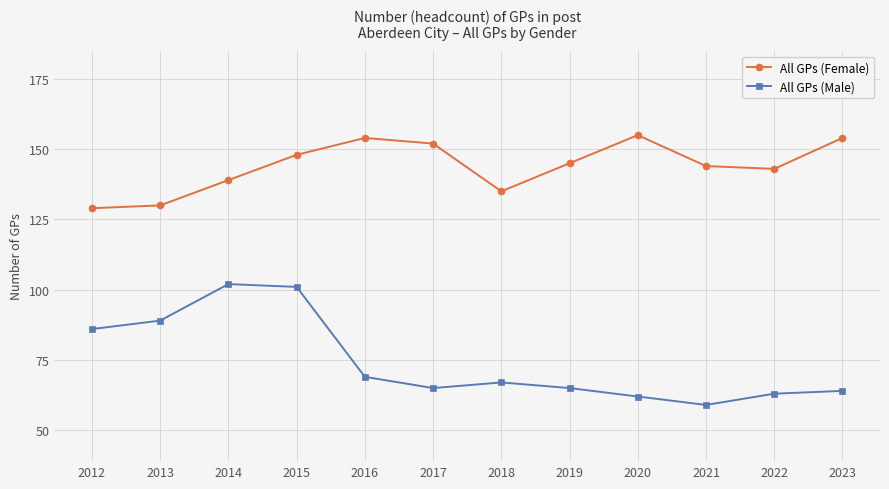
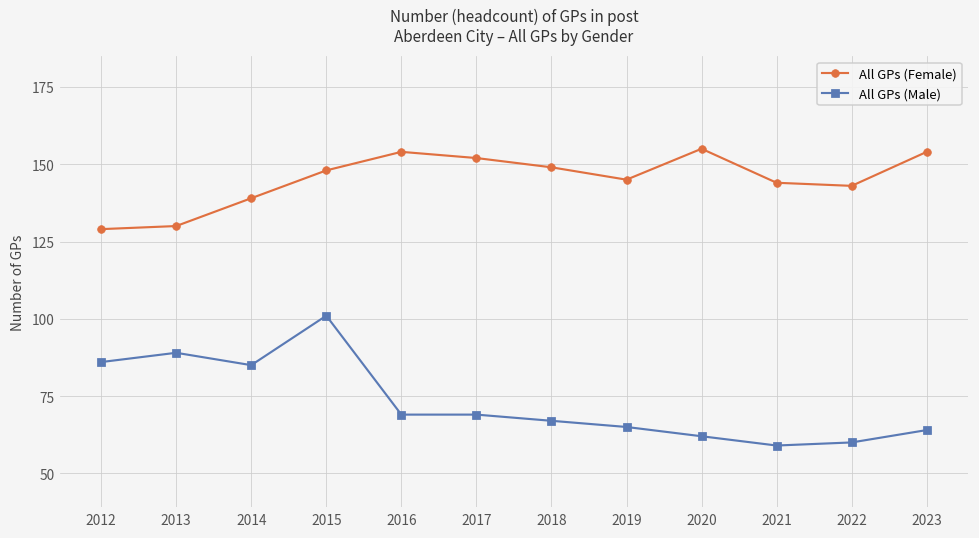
  {
    "All GPs (Female)": {
      "2012": 129,
      "2013": 130,
      "2014": 139,
      "2015": 148,
      "2016": 154,
      "2017": 152,
-     "2018": 135,
+     "2018": 149,
      "2019": 145,
      "2020": 155,
      "2021": 144,
      "2022": 143,
      "2023": 154
    },
    "All GPs (Male)": {
      "2012": 86,
      "2013": 89,
-     "2014": 102,
+     "2014": 85,
      "2015": 101,
      "2016": 69,
-     "2017": 65,
+     "2017": 69,
      "2018": 67,
      "2019": 65,
      "2020": 62,
      "2021": 59,
-     "2022": 63,
+     "2022": 60,
      "2023": 64
    }
  }
